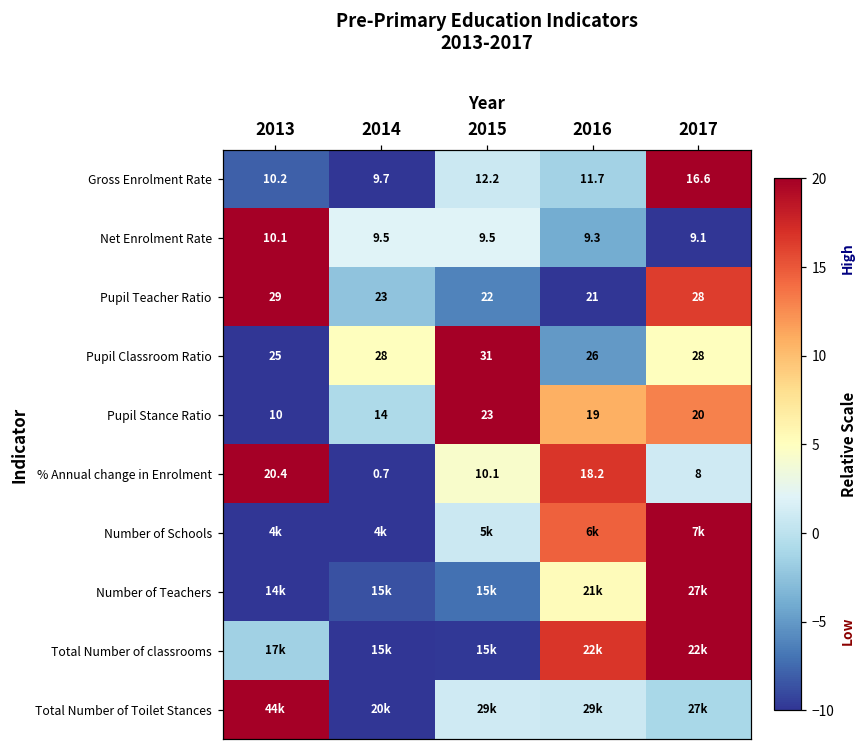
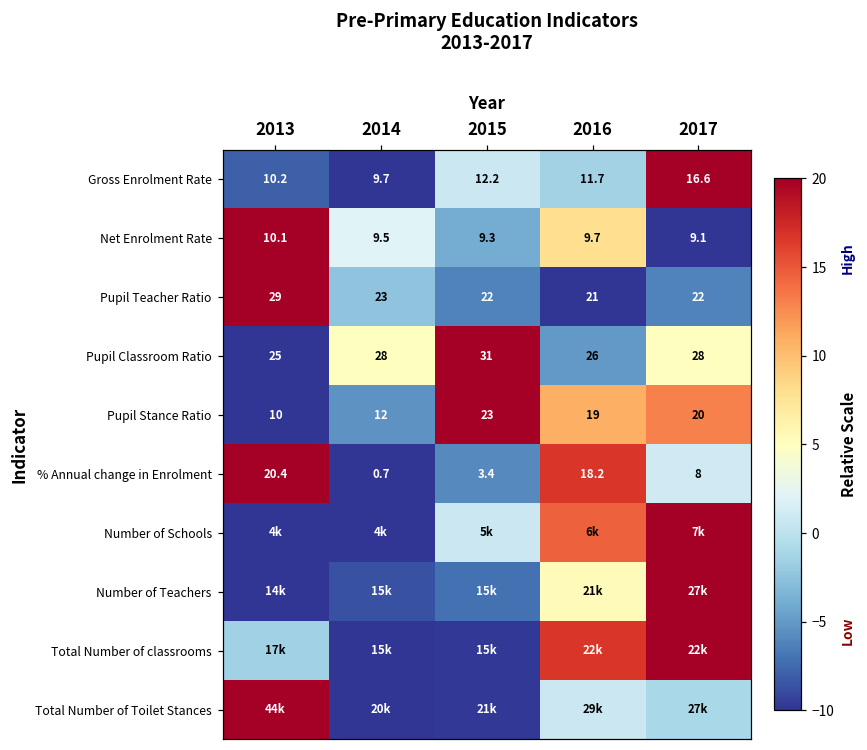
  {
    "Gross Enrolment Rate": {
      "2013": "10.2",
      "2014": "9.7",
      "2015": "12.2",
      "2016": "11.7",
      "2017": "16.6"
    },
    "Net Enrolment Rate": {
      "2013": "10.1",
      "2014": "9.5",
-     "2015": "9.5",
-     "2016": "9.3",
+     "2015": "9.3",
+     "2016": "9.7",
      "2017": "9.1"
    },
    "Pupil Teacher Ratio": {
      "2013": "29",
      "2014": "23",
      "2015": "22",
      "2016": "21",
-     "2017": "28"
+     "2017": "22"
    },
    "Pupil Classroom Ratio": {
      "2013": "25",
      "2014": "28",
      "2015": "31",
      "2016": "26",
      "2017": "28"
    },
    "Pupil Stance Ratio": {
      "2013": "10",
-     "2014": "14",
+     "2014": "12",
      "2015": "23",
      "2016": "19",
      "2017": "20"
    },
    "% Annual change in Enrolment": {
      "2013": "20.4",
      "2014": "0.7",
-     "2015": "10.1",
+     "2015": "3.4",
      "2016": "18.2",
      "2017": "8"
    },
    "Number of Schools": {
      "2013": "4k",
      "2014": "4k",
      "2015": "5k",
      "2016": "6k",
      "2017": "7k"
    },
    "Number of Teachers": {
      "2013": "14k",
      "2014": "15k",
      "2015": "15k",
      "2016": "21k",
      "2017": "27k"
    },
    "Total Number of classrooms": {
      "2013": "17k",
      "2014": "15k",
      "2015": "15k",
      "2016": "22k",
      "2017": "22k"
    },
    "Total Number of Toilet Stances": {
      "2013": "44k",
      "2014": "20k",
-     "2015": "29k",
+     "2015": "21k",
      "2016": "29k",
      "2017": "27k"
    }
  }
